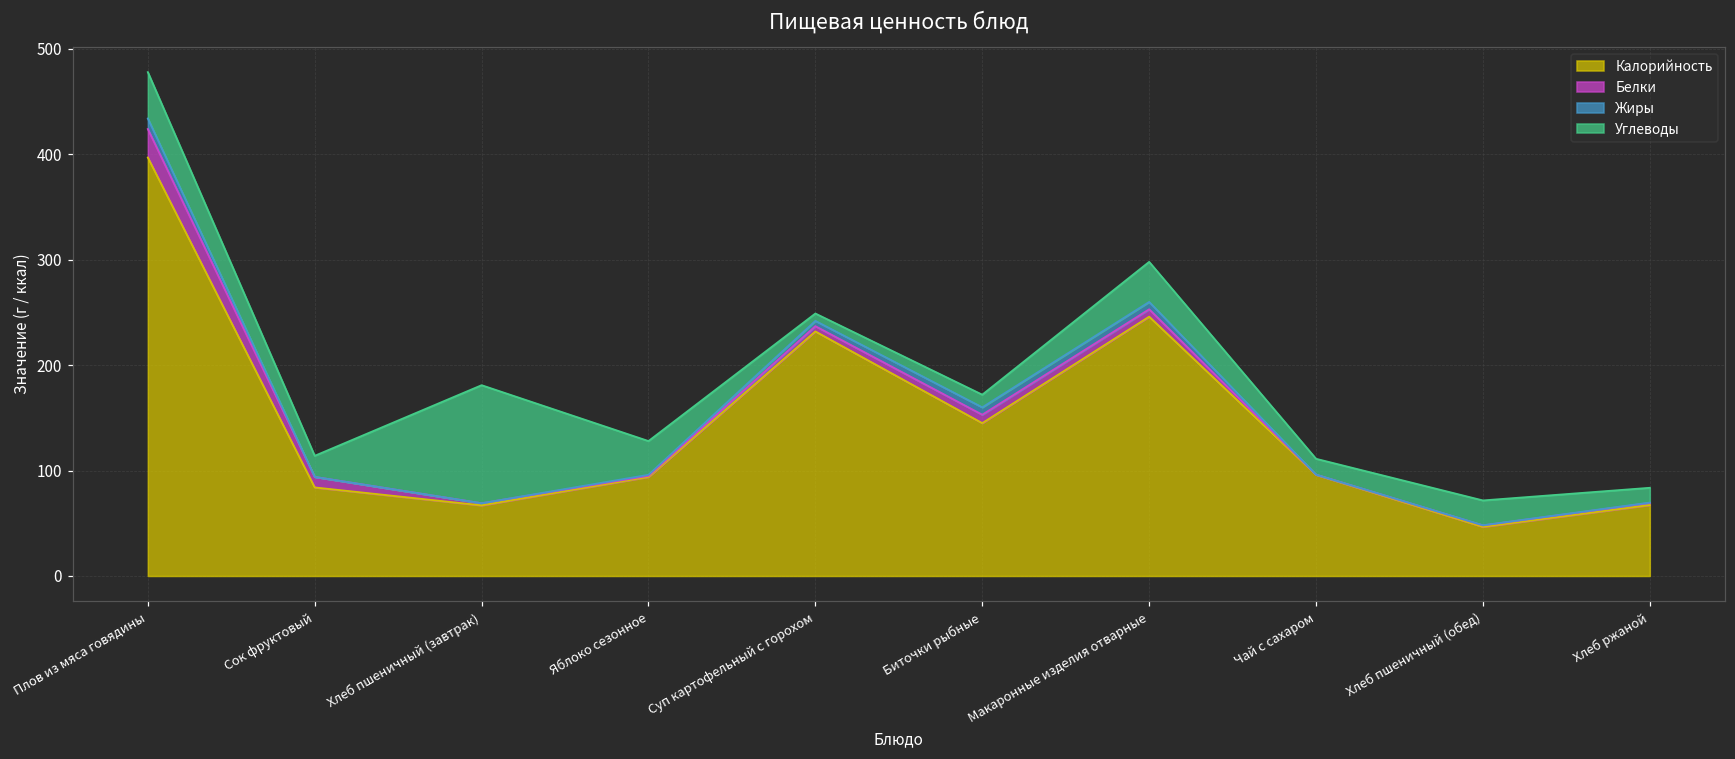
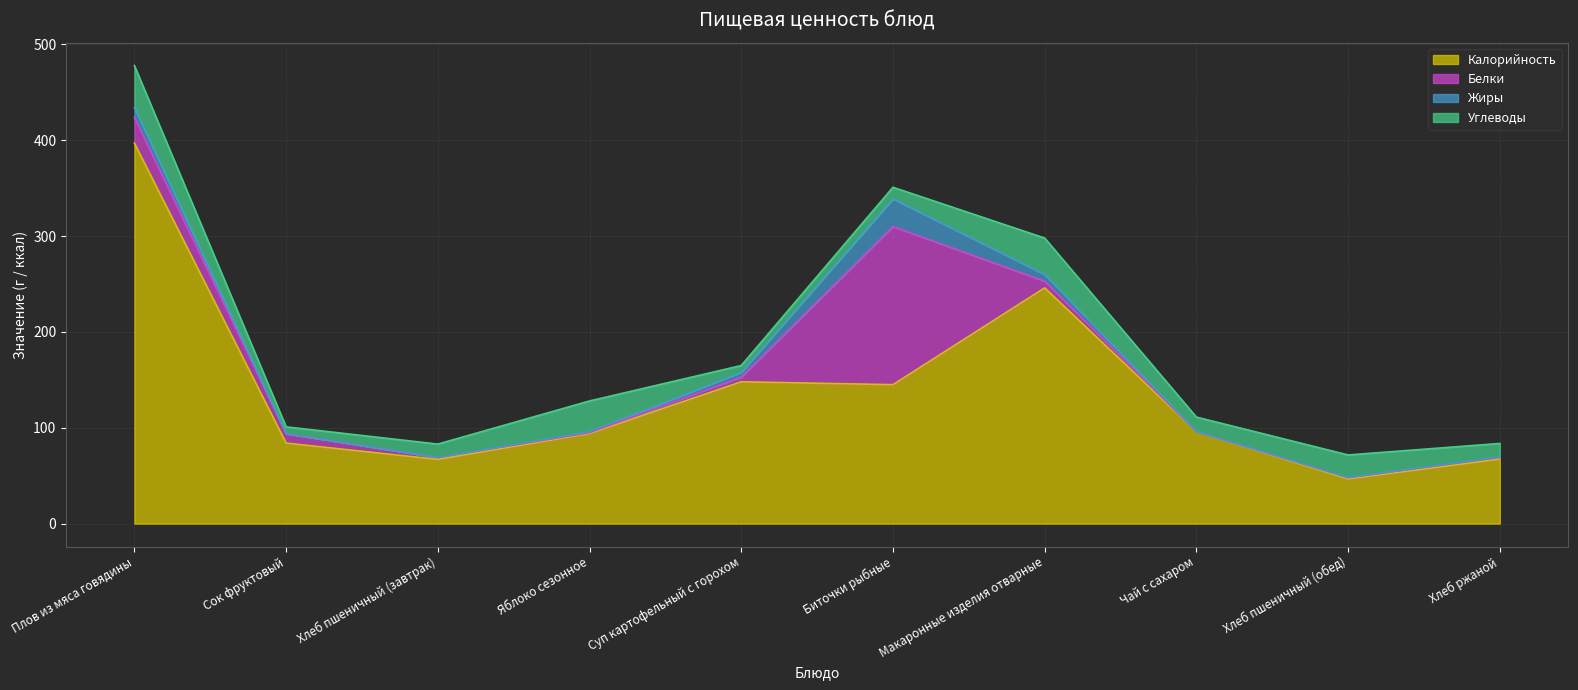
  {
    "Калорийность": {
      "Плов из мяса говядины": 400,
      "Сок фруктовый": 80,
-     "Суп картофельный с горохом": 230,
+     "Суп картофельный с горохом": 150,
      "Биточки рыбные": 150,
      "Макаронные изделия отварные": 250
    },
    "Белки": {
      "Плов из мяса говядины": 30,
      "Суп картофельный с горохом": 10,
-     "Биточки рыбные": 10,
+     "Биточки рыбные": 170,
      "Макаронные изделия отварные": 10
    },
    "Жиры": {
      "Плов из мяса говядины": 10,
      "Суп картофельный с горохом": 10,
-     "Биточки рыбные": 10,
+     "Биточки рыбные": 30,
      "Макаронные изделия отварные": 10
    },
    "Углеводы": {
      "Плов из мяса говядины": 40,
-     "Сок фруктовый": 20,
-     "Хлеб пшеничный (завтрак)": 110,
+     "Сок фруктовый": 10,
+     "Хлеб пшеничный (завтрак)": 10,
      "Яблоко сезонное": 30,
      "Суп картофельный с горохом": 10,
      "Биточки рыбные": 10,
      "Макаронные изделия отварные": 40,
      "Чай с сахаром": 20,
      "Хлеб пшеничный (обед)": 20,
      "Хлеб ржаной": 10
    }
  }
